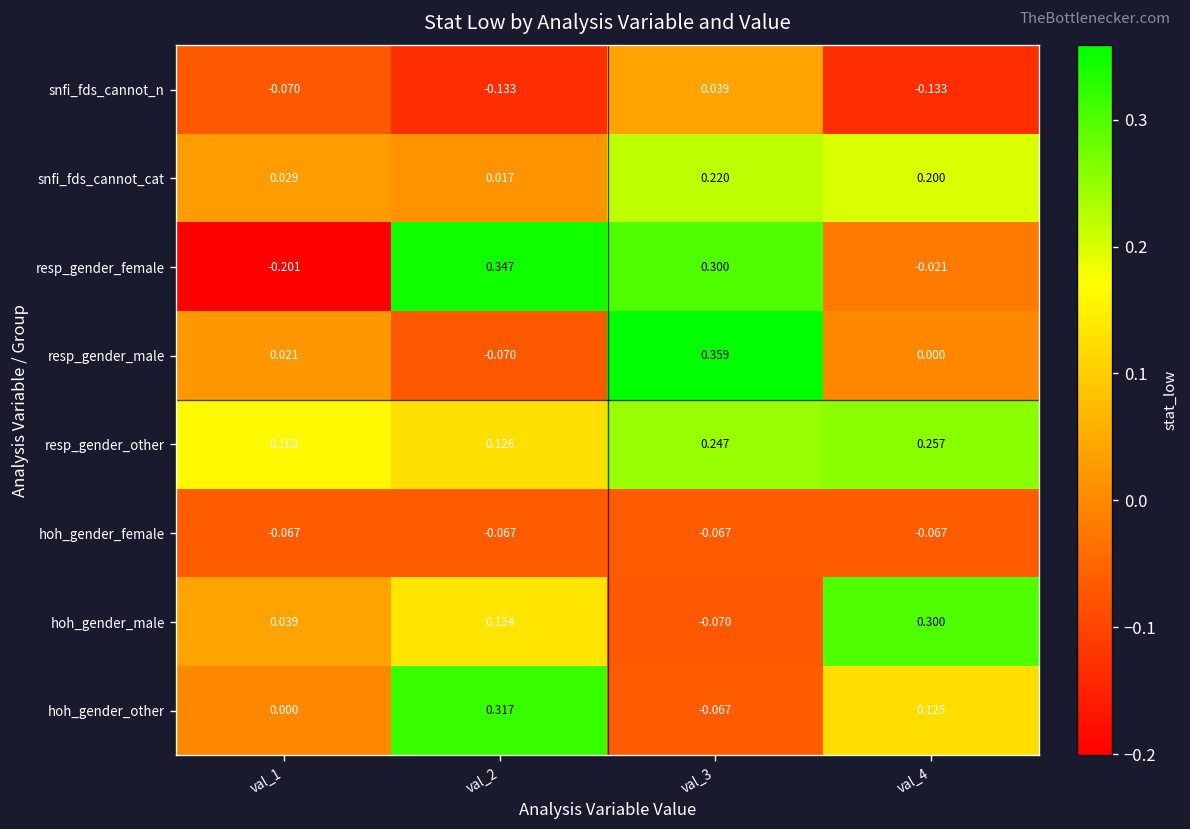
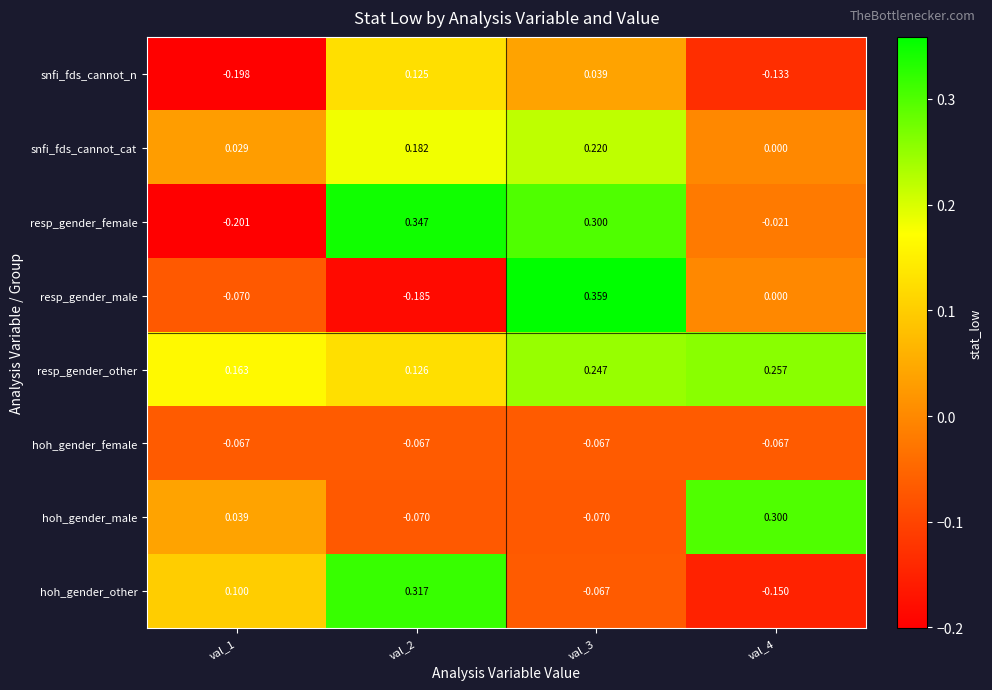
  {
    "snfi_fds_cannot_n": {
-     "val_1": -0.070,
-     "val_2": -0.133,
+     "val_1": -0.198,
+     "val_2": 0.125,
      "val_3": 0.039,
      "val_4": -0.133
    },
    "snfi_fds_cannot_cat": {
      "val_1": 0.029,
-     "val_2": 0.017,
+     "val_2": 0.182,
      "val_3": 0.220,
-     "val_4": 0.200
+     "val_4": 0.000
    },
    "resp_gender_female": {
      "val_1": -0.201,
      "val_2": 0.347,
      "val_3": 0.300,
      "val_4": -0.021
    },
    "resp_gender_male": {
-     "val_1": 0.021,
-     "val_2": -0.070,
+     "val_1": -0.070,
+     "val_2": -0.185,
      "val_3": 0.359,
      "val_4": 0.000
    },
    "resp_gender_other": {
      "val_1": 0.163,
      "val_2": 0.126,
      "val_3": 0.247,
      "val_4": 0.257
    },
    "hoh_gender_female": {
      "val_1": -0.067,
      "val_2": -0.067,
      "val_3": -0.067,
      "val_4": -0.067
    },
    "hoh_gender_male": {
      "val_1": 0.039,
-     "val_2": 0.134,
+     "val_2": -0.070,
      "val_3": -0.070,
      "val_4": 0.300
    },
    "hoh_gender_other": {
-     "val_1": 0.000,
+     "val_1": 0.100,
      "val_2": 0.317,
      "val_3": -0.067,
-     "val_4": 0.125
+     "val_4": -0.150
    }
  }
